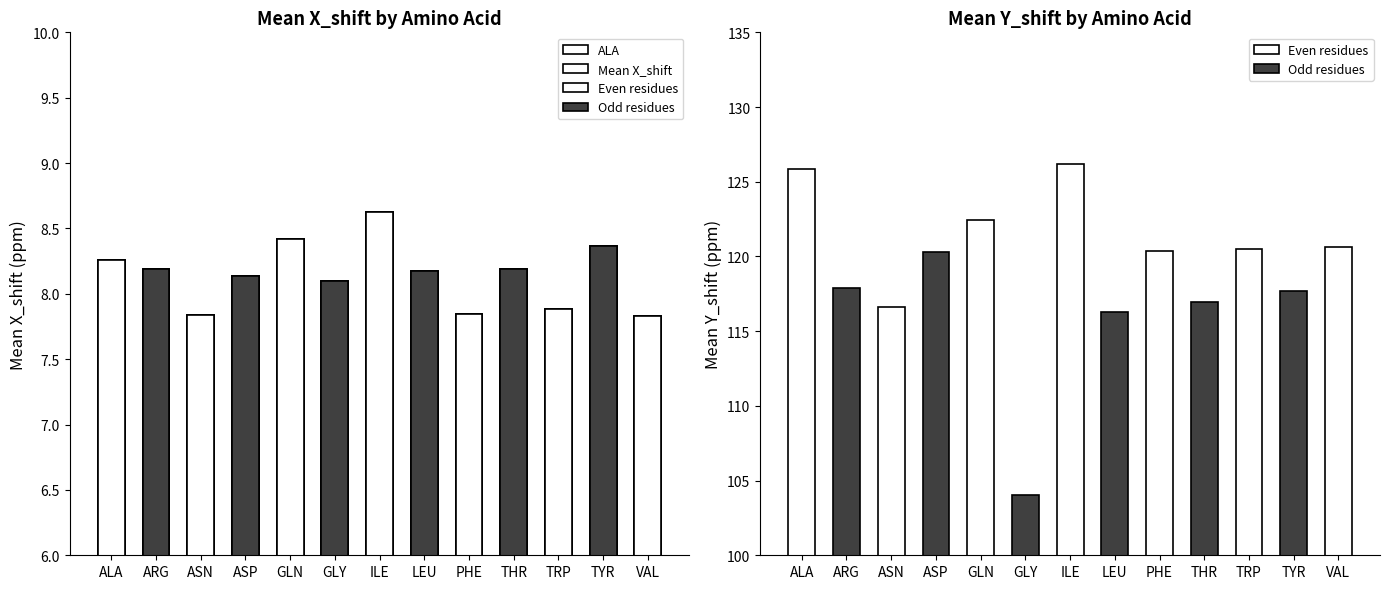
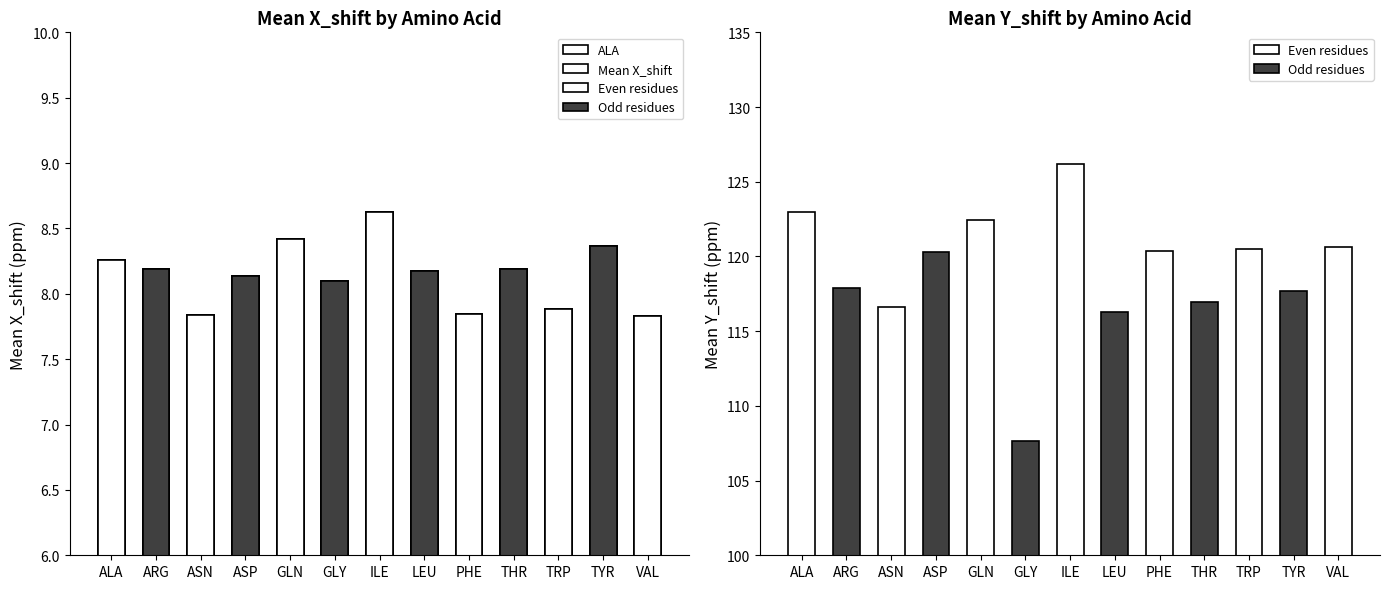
  {
    "Mean Y_shift by Amino Acid": {
      "Even residues": {
-       "ALA": 125.9,
+       "ALA": 123.0,
        "ASN": 116.6,
        "GLN": 122.5,
        "ILE": 126.2,
        "PHE": 120.4,
        "TRP": 120.5,
        "VAL": 120.6
      },
      "Odd residues": {
        "ARG": 117.9,
        "ASP": 120.3,
-       "GLY": 104.0,
+       "GLY": 107.7,
        "LEU": 116.3,
        "THR": 117.0,
        "TYR": 117.7
      }
    }
  }
